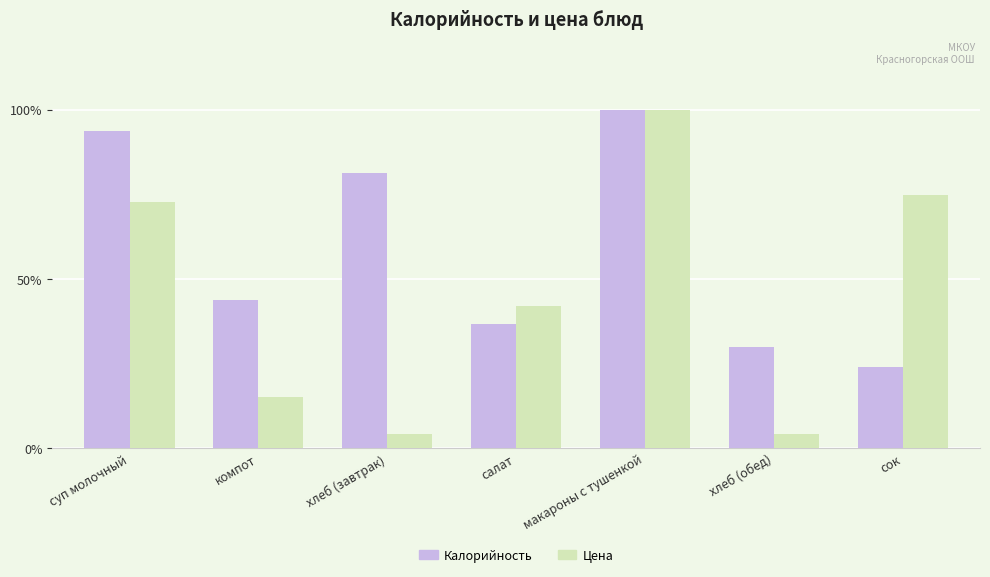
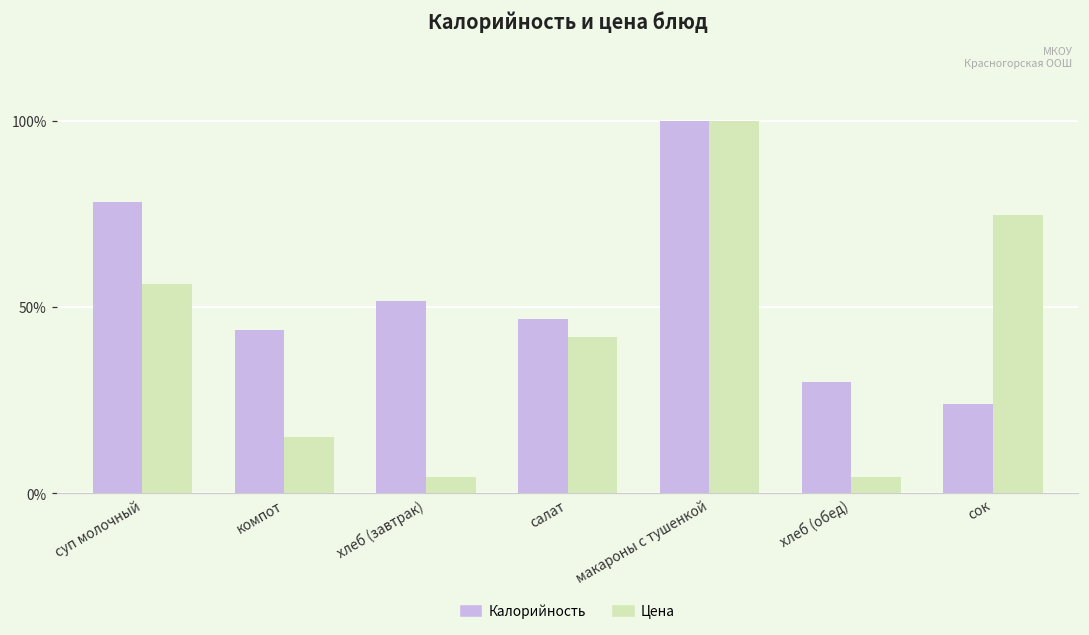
  {
    "Калорийность": {
-     "суп молочный": "94%",
+     "суп молочный": "78%",
      "компот": "44%",
-     "хлеб (завтрак)": "81%",
-     "салат": "37%",
+     "хлеб (завтрак)": "52%",
+     "салат": "47%",
      "макароны с тушенкой": "100%",
      "хлеб (обед)": "30%",
      "сок": "24%"
    },
    "Цена": {
-     "суп молочный": "73%",
+     "суп молочный": "56%",
      "компот": "15%",
      "хлеб (завтрак)": "4%",
      "салат": "42%",
      "макароны с тушенкой": "100%",
      "хлеб (обед)": "4%",
      "сок": "75%"
    }
  }
